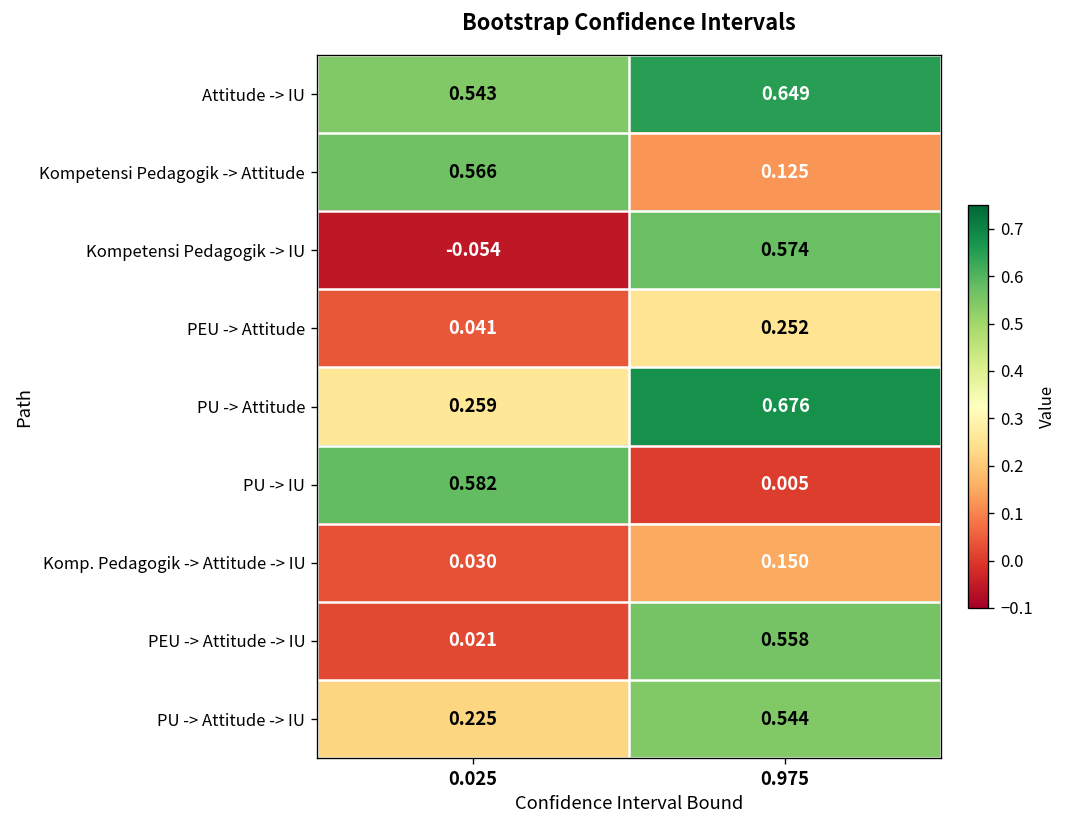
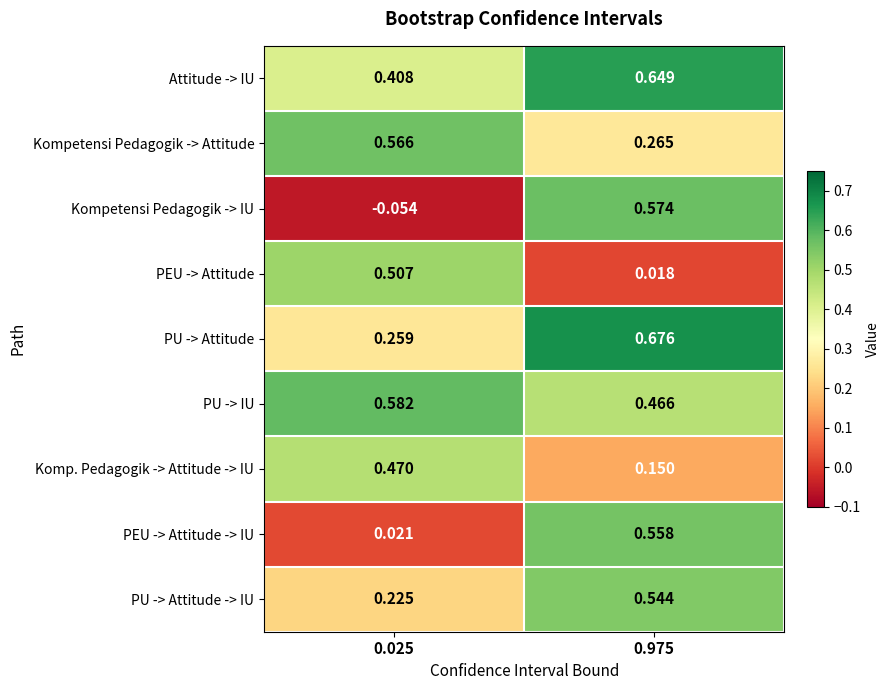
  {
    "Attitude -> IU": {
-     "0.025": 0.543,
+     "0.025": 0.408,
      "0.975": 0.649
    },
    "Kompetensi Pedagogik -> Attitude": {
      "0.025": 0.566,
-     "0.975": 0.125
+     "0.975": 0.265
    },
    "Kompetensi Pedagogik -> IU": {
      "0.025": -0.054,
      "0.975": 0.574
    },
    "PEU -> Attitude": {
-     "0.025": 0.041,
-     "0.975": 0.252
+     "0.025": 0.507,
+     "0.975": 0.018
    },
    "PU -> Attitude": {
      "0.025": 0.259,
      "0.975": 0.676
    },
    "PU -> IU": {
      "0.025": 0.582,
-     "0.975": 0.005
+     "0.975": 0.466
    },
    "Komp. Pedagogik -> Attitude -> IU": {
-     "0.025": 0.030,
+     "0.025": 0.470,
      "0.975": 0.150
    },
    "PEU -> Attitude -> IU": {
      "0.025": 0.021,
      "0.975": 0.558
    },
    "PU -> Attitude -> IU": {
      "0.025": 0.225,
      "0.975": 0.544
    }
  }
